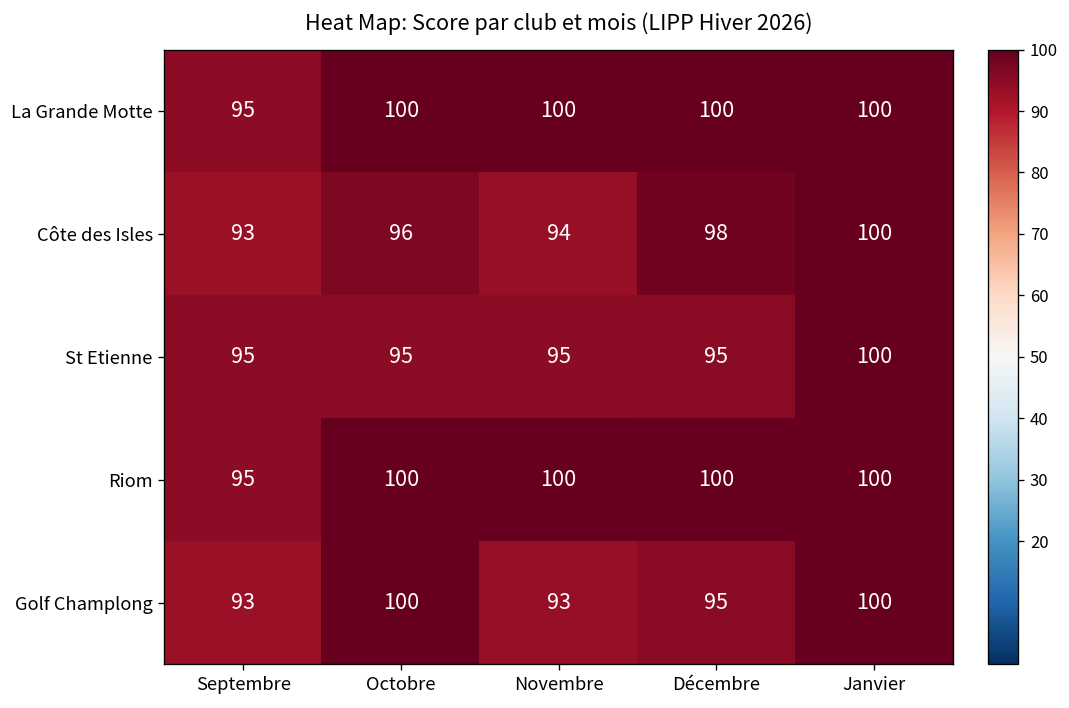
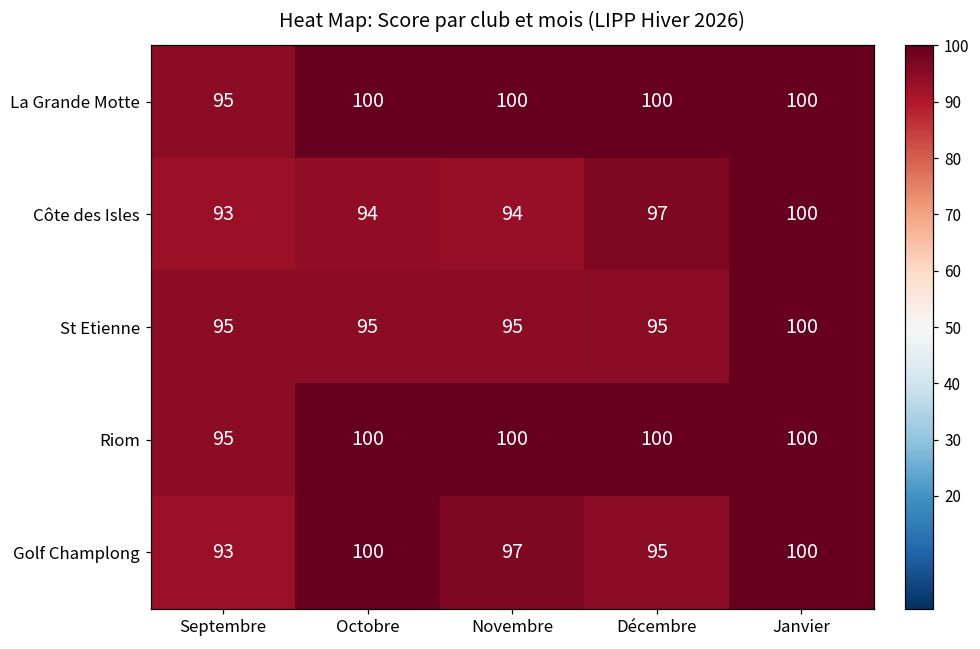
  {
    "La Grande Motte": {
      "Septembre": 95,
      "Octobre": 100,
      "Novembre": 100,
      "Décembre": 100,
      "Janvier": 100
    },
    "Côte des Isles": {
      "Septembre": 93,
-     "Octobre": 96,
+     "Octobre": 94,
      "Novembre": 94,
-     "Décembre": 98,
+     "Décembre": 97,
      "Janvier": 100
    },
    "St Etienne": {
      "Septembre": 95,
      "Octobre": 95,
      "Novembre": 95,
      "Décembre": 95,
      "Janvier": 100
    },
    "Riom": {
      "Septembre": 95,
      "Octobre": 100,
      "Novembre": 100,
      "Décembre": 100,
      "Janvier": 100
    },
    "Golf Champlong": {
      "Septembre": 93,
      "Octobre": 100,
-     "Novembre": 93,
+     "Novembre": 97,
      "Décembre": 95,
      "Janvier": 100
    }
  }
